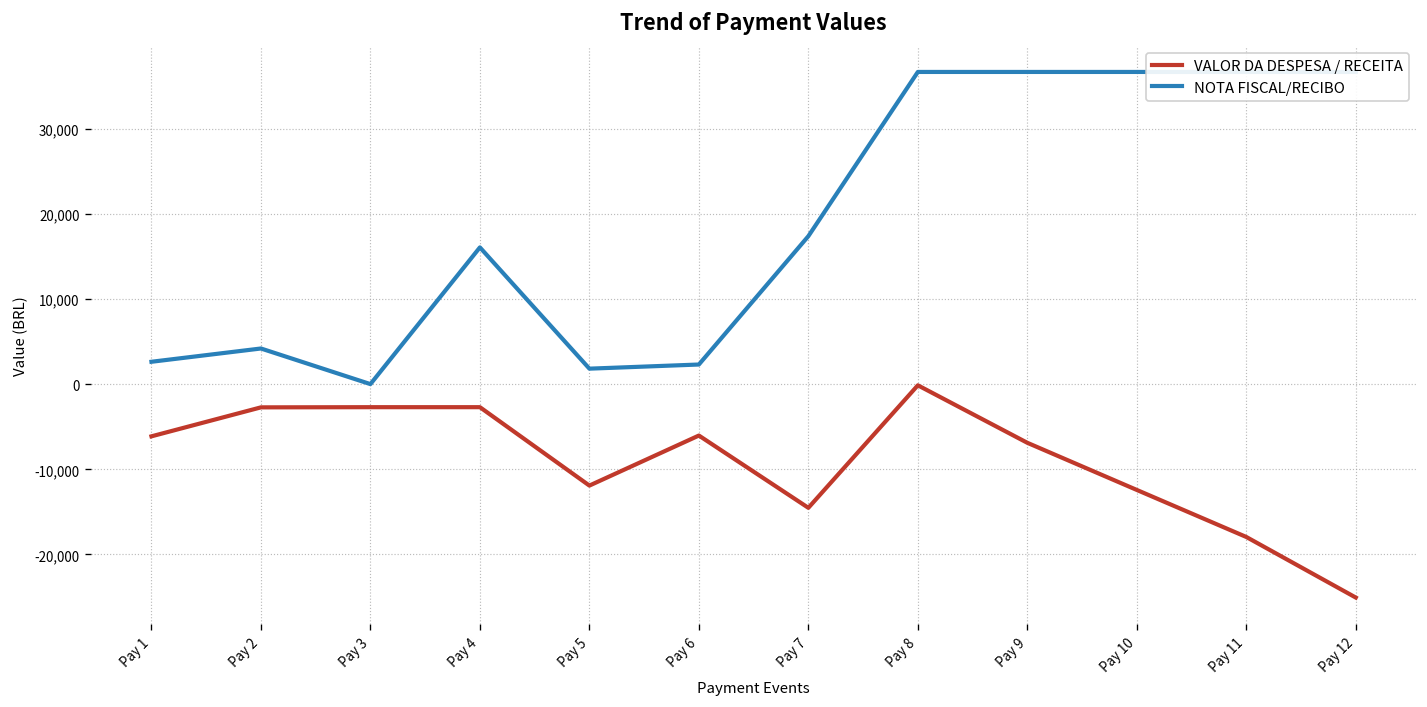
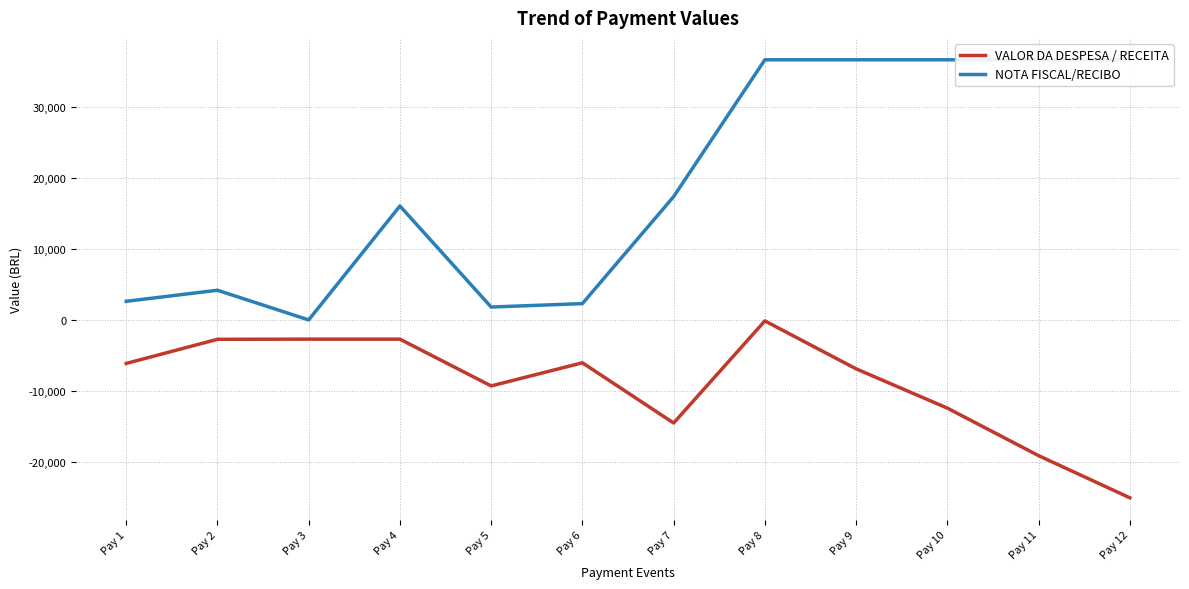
  {
    "VALOR DA DESPESA / RECEITA": {
      "Pay 1": "-6,000",
      "Pay 2": "-3,000",
      "Pay 3": "-3,000",
      "Pay 4": "-3,000",
-     "Pay 5": "-12,000",
+     "Pay 5": "-9,000",
      "Pay 6": "-6,000",
      "Pay 7": "-15,000",
      "Pay 8": "0",
      "Pay 9": "-7,000",
      "Pay 10": "-12,000",
-     "Pay 11": "-18,000",
+     "Pay 11": "-19,000",
      "Pay 12": "-25,000"
    },
    "NOTA FISCAL/RECIBO": {
      "Pay 1": "3,000",
      "Pay 2": "4,000",
      "Pay 3": "0",
      "Pay 4": "16,000",
      "Pay 5": "2,000",
      "Pay 6": "2,000",
      "Pay 7": "17,000",
      "Pay 8": "37,000",
      "Pay 9": "37,000",
      "Pay 10": "37,000"
    }
  }
